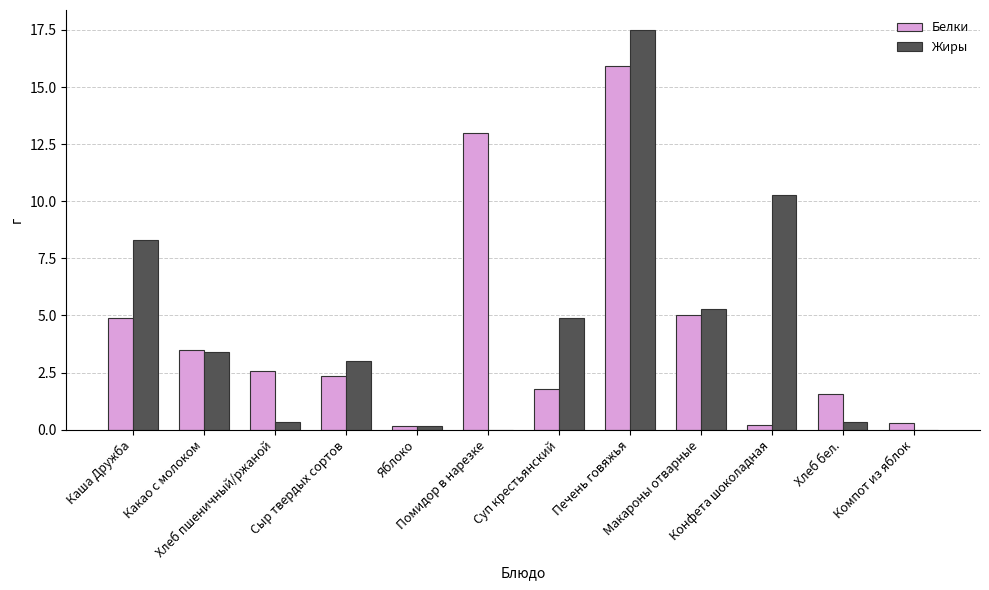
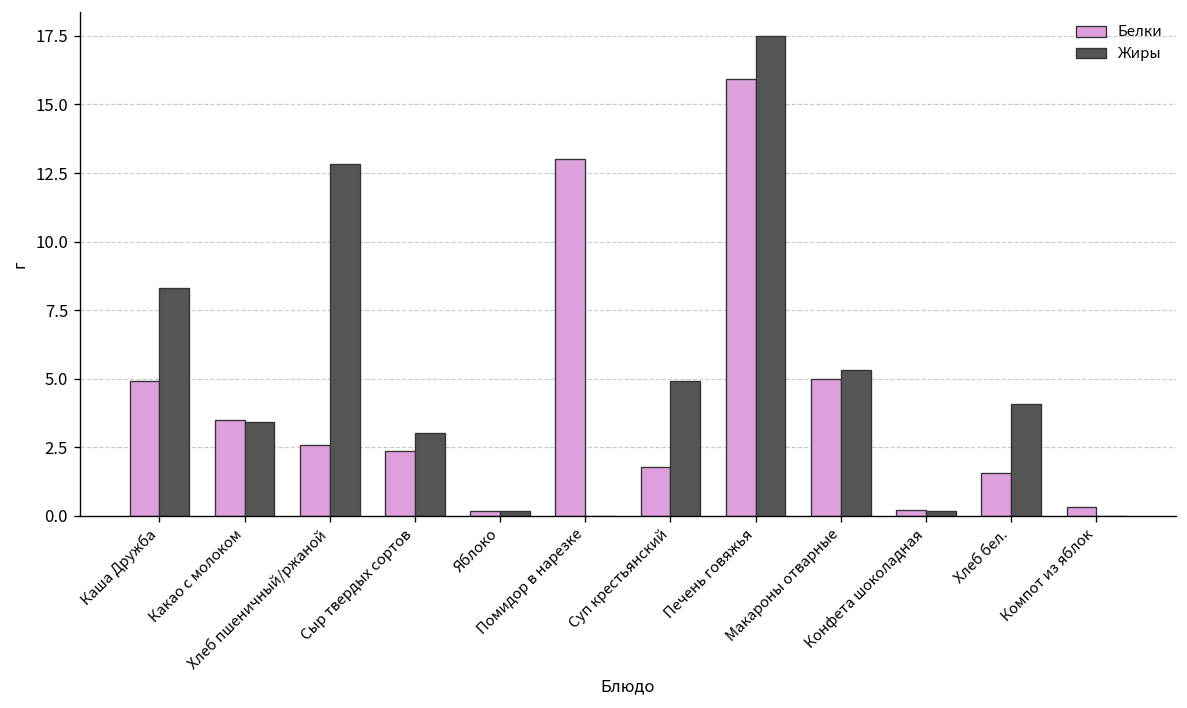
  {
    "Белки": {
      "Каша Дружба": 4.9,
      "Какао с молоком": 3.5,
      "Хлеб пшеничный/ржаной": 2.6,
      "Сыр твердых сортов": 2.3,
      "Яблоко": 0.2,
      "Помидор в нарезке": 13.0,
      "Суп крестьянский": 1.8,
      "Печень говяжья": 15.9,
      "Макароны отварные": 5.0,
      "Конфета шоколадная": 0.2,
      "Хлеб бел.": 1.6,
      "Компот из яблок": 0.3
    },
    "Жиры": {
      "Каша Дружба": 8.3,
      "Какао с молоком": 3.4,
-     "Хлеб пшеничный/ржаной": 0.3,
+     "Хлеб пшеничный/ржаной": 12.8,
      "Сыр твердых сортов": 3.0,
      "Яблоко": 0.2,
      "Помидор в нарезке": 0.0,
      "Суп крестьянский": 4.9,
      "Печень говяжья": 17.5,
      "Макароны отварные": 5.3,
-     "Конфета шоколадная": 10.3,
-     "Хлеб бел.": 0.3,
+     "Конфета шоколадная": 0.2,
+     "Хлеб бел.": 4.1,
      "Компот из яблок": 0.0
    }
  }
